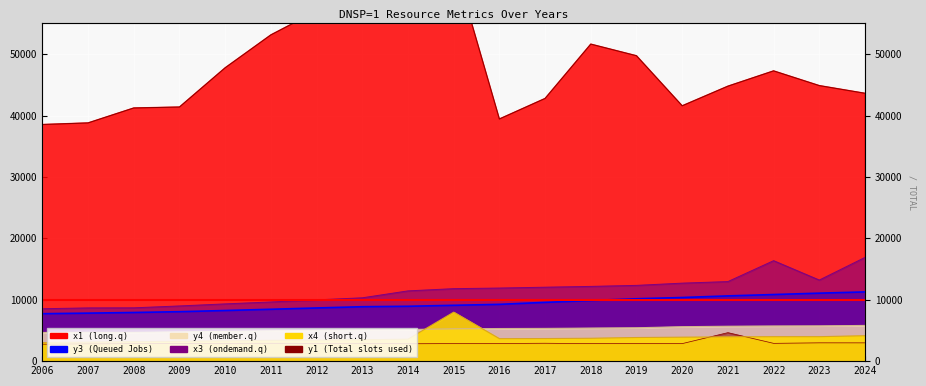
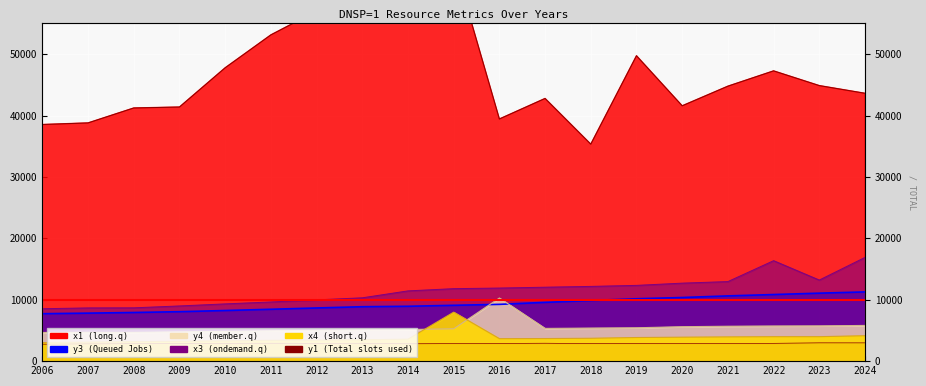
  {
    "x1 (long.q)": {
      "2006": 39000,
      "2007": 39000,
      "2008": 41000,
      "2009": 41000,
      "2010": 48000,
      "2011": 53000,
      "2016": 39000,
      "2017": 43000,
-     "2018": 52000,
+     "2018": 35000,
      "2019": 50000,
      "2020": 42000,
      "2021": 45000,
      "2022": 47000,
      "2023": 45000,
      "2024": 44000
    },
    "y3 (Queued Jobs)": {
      "2006": 8000,
      "2007": 8000,
      "2008": 8000,
      "2009": 8000,
      "2010": 8000,
      "2011": 8000,
      "2012": 9000,
      "2013": 9000,
      "2014": 9000,
      "2015": 9000,
      "2016": 9000,
      "2017": 10000,
      "2018": 10000,
      "2019": 10000,
      "2020": 10000,
      "2021": 11000,
      "2022": 11000,
      "2023": 11000,
      "2024": 11000
    },
    "x3 (ondemand.q)": {
      "2006": 9000,
      "2007": 9000,
      "2008": 9000,
      "2009": 9000,
      "2010": 9000,
      "2011": 10000,
      "2012": 10000,
      "2013": 10000,
      "2014": 11000,
      "2015": 12000,
      "2016": 12000,
      "2017": 12000,
      "2018": 12000,
      "2019": 12000,
      "2020": 13000,
      "2021": 13000,
      "2022": 16000,
      "2023": 13000,
      "2024": 17000
    },
    "y4 (member.q)": {
      "2006": 5000,
      "2015": 5000,
-     "2016": 5000,
+     "2016": 10000,
      "2017": 5000,
      "2018": 5000,
      "2019": 5000,
      "2020": 6000,
      "2021": 6000,
      "2022": 6000,
      "2023": 6000,
      "2024": 6000
    },
    "y1 (Total slots used)": {
      "2015": 3000,
      "2016": 3000,
      "2017": 3000,
      "2018": 3000,
      "2019": 3000,
      "2020": 3000,
-     "2021": 5000,
+     "2021": 3000,
      "2022": 3000,
      "2023": 3000,
      "2024": 3000
    },
    "x4 (short.q)": {
      "2015": 8000,
      "2016": 4000,
      "2017": 4000,
      "2018": 4000,
      "2019": 4000,
      "2020": 4000,
      "2021": 4000,
      "2022": 4000,
      "2023": 4000,
      "2024": 4000
    }
  }
